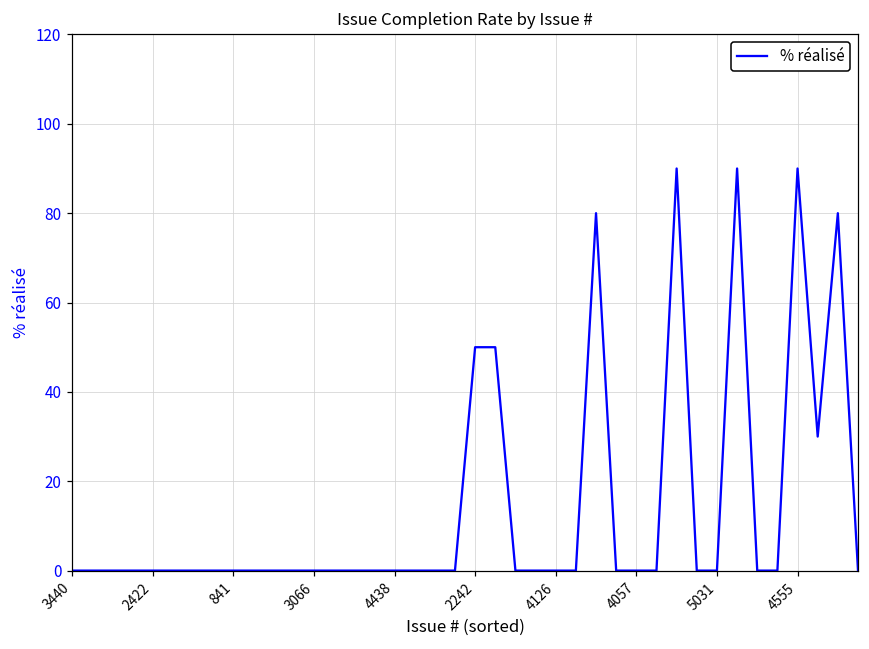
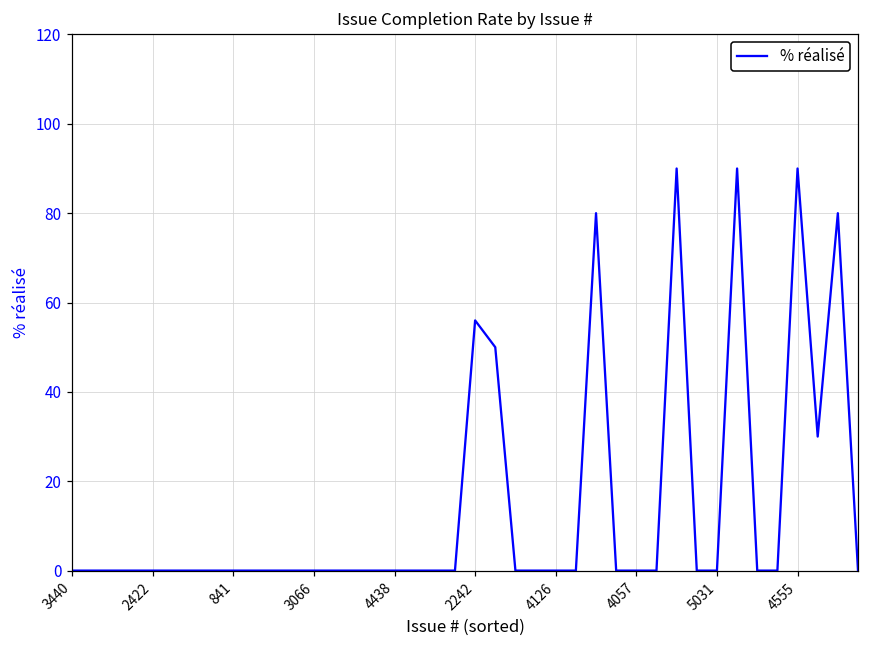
  {
    "3440": 0,
    "2422": 0,
    "841": 0,
    "3066": 0,
    "4438": 0,
-   "2242": 50,
+   "2242": 56,
    "4126": 0,
    "4057": 0,
    "5031": 0,
    "4555": 90
  }
